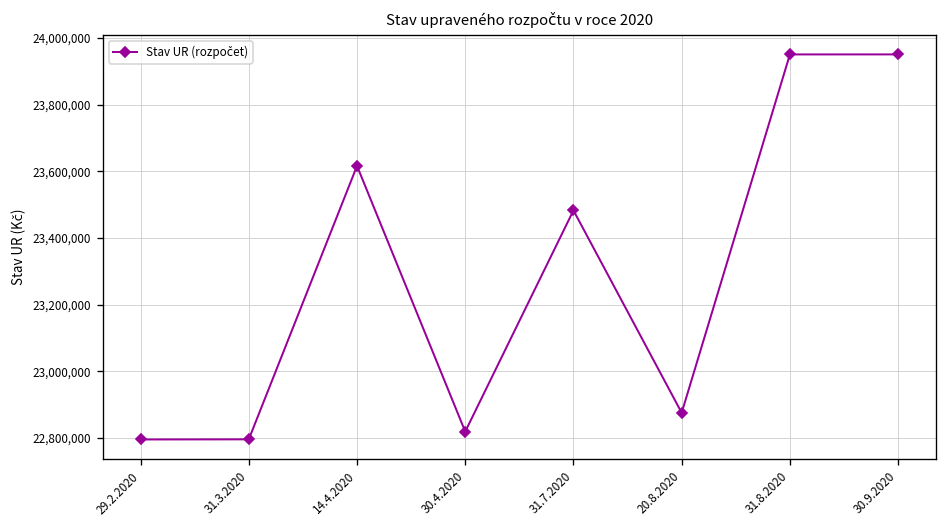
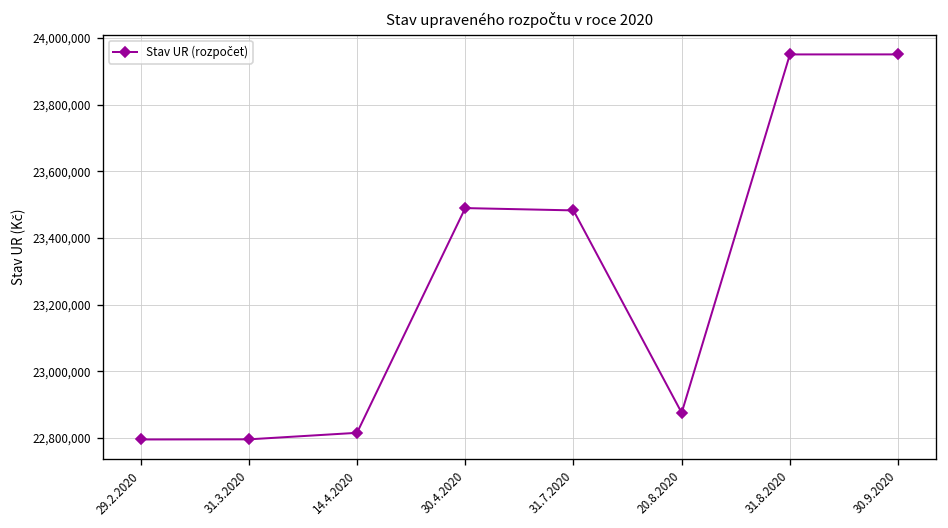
  {
    "29.2.2020": "22,800,000",
    "31.3.2020": "22,800,000",
-   "14.4.2020": "23,620,000",
-   "30.4.2020": "22,820,000",
+   "14.4.2020": "22,820,000",
+   "30.4.2020": "23,490,000",
    "31.7.2020": "23,480,000",
    "20.8.2020": "22,880,000",
    "31.8.2020": "23,950,000",
    "30.9.2020": "23,950,000"
  }
